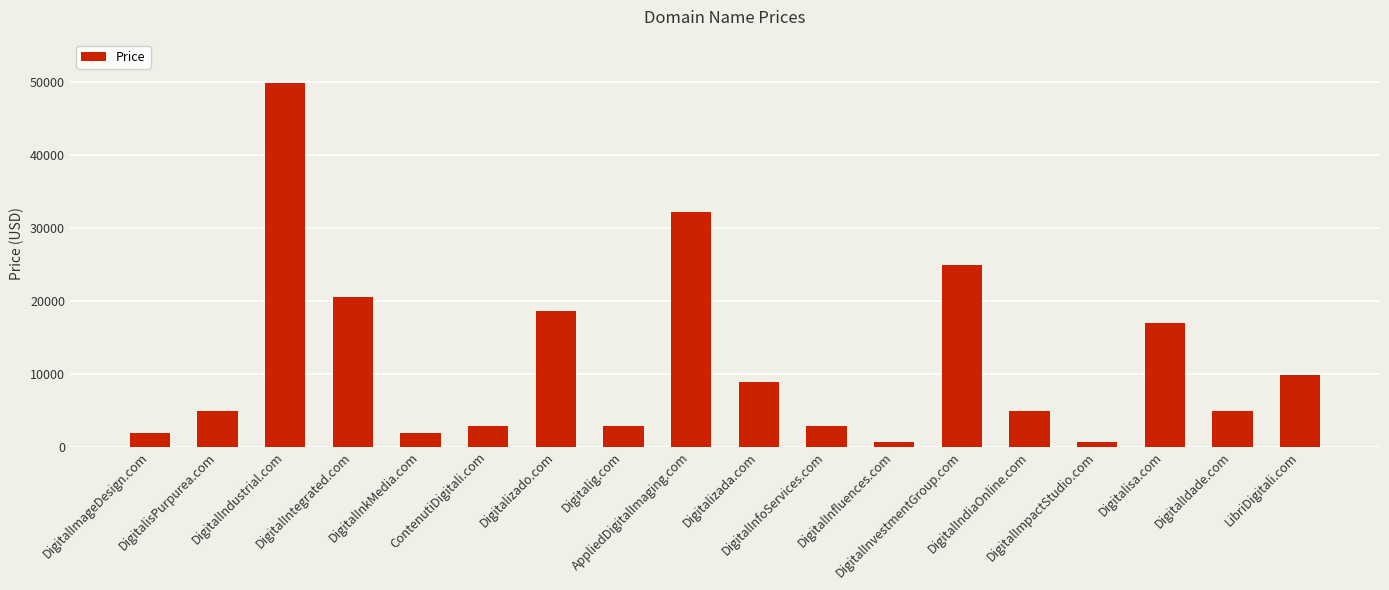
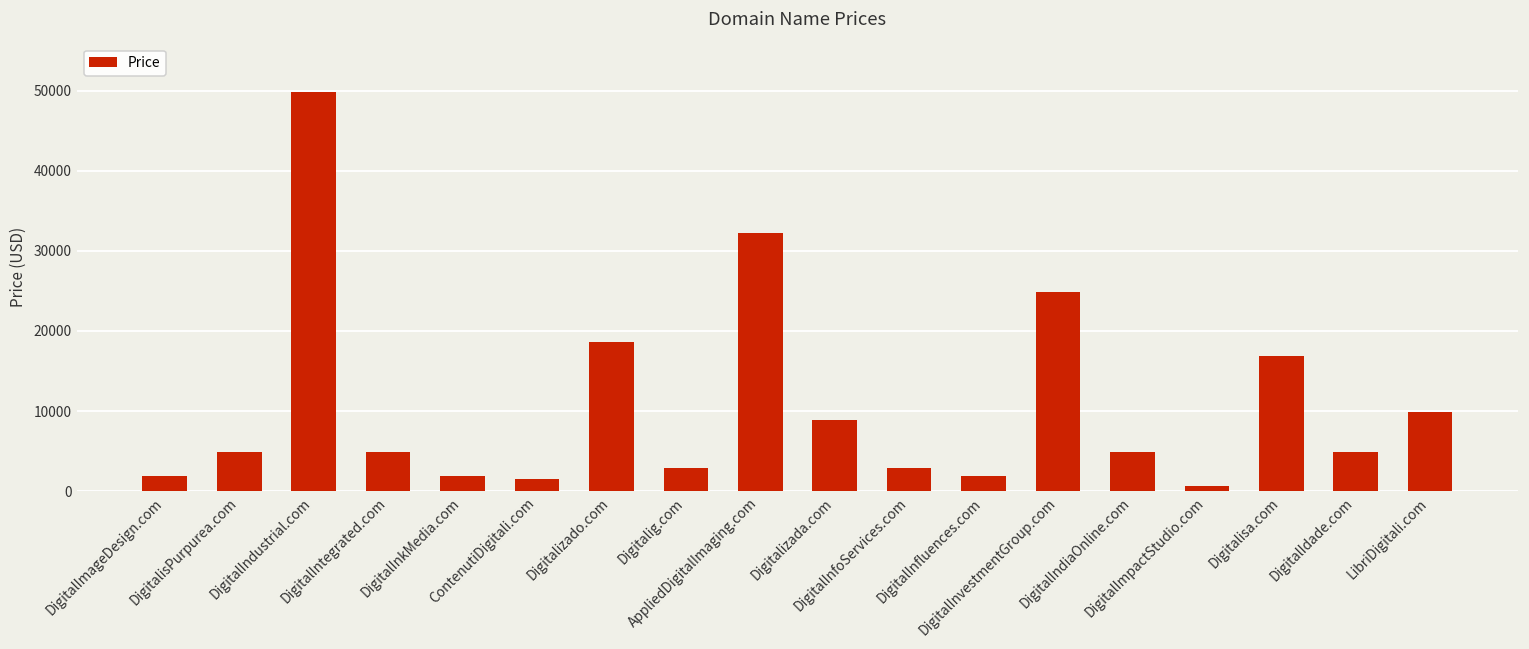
  {
    "DigitalImageDesign.com": 2000,
    "DigitalisPurpurea.com": 5000,
    "DigitalIndustrial.com": 50000,
-   "DigitalIntegrated.com": 20000,
+   "DigitalIntegrated.com": 5000,
    "DigitalInkMedia.com": 2000,
-   "ContenutiDigitali.com": 3000,
+   "ContenutiDigitali.com": 2000,
    "Digitalizado.com": 19000,
    "Digitalig.com": 3000,
    "AppliedDigitalImaging.com": 32000,
    "Digitalizada.com": 9000,
    "DigitalInfoServices.com": 3000,
-   "DigitalInfluences.com": 1000,
+   "DigitalInfluences.com": 2000,
    "DigitalInvestmentGroup.com": 25000,
    "DigitalIndiaOnline.com": 5000,
    "DigitalImpactStudio.com": 1000,
    "Digitalisa.com": 17000,
    "DigitalIdade.com": 5000,
    "LibriDigitali.com": 10000
  }
